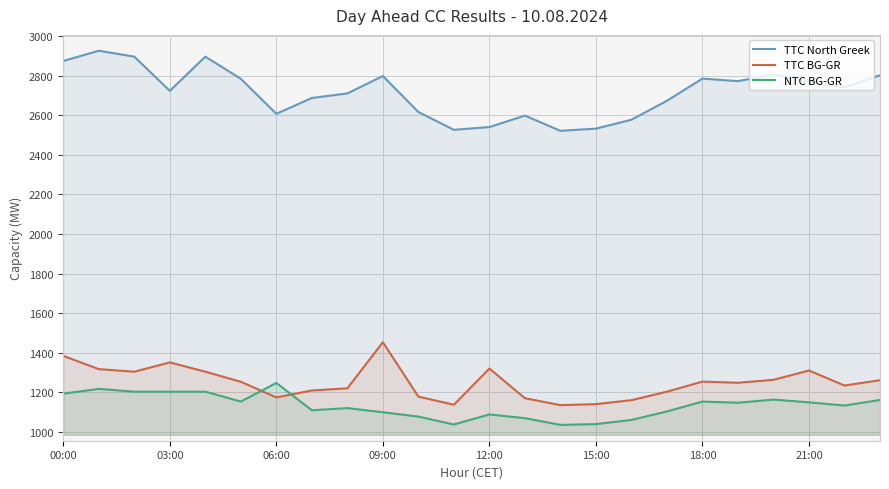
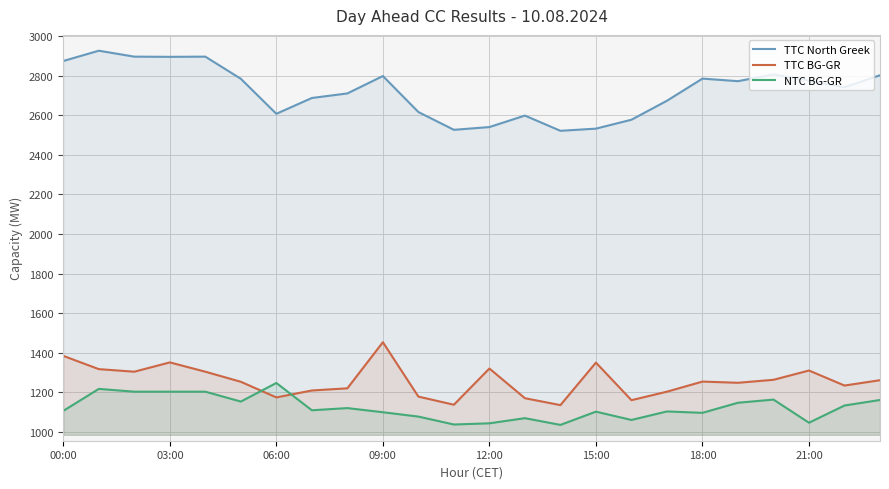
  {
    "TTC North Greek": {
      "00:00": 2880,
-     "03:00": 2720,
+     "03:00": 2900,
      "06:00": 2610,
      "09:00": 2800,
      "12:00": 2540,
      "15:00": 2530,
      "18:00": 2790
    },
    "TTC BG-GR": {
      "00:00": 1380,
      "03:00": 1350,
      "06:00": 1170,
      "09:00": 1450,
      "12:00": 1320,
-     "15:00": 1140,
+     "15:00": 1350,
      "18:00": 1250,
      "21:00": 1310
    },
    "NTC BG-GR": {
-     "00:00": 1190,
+     "00:00": 1110,
      "03:00": 1200,
      "06:00": 1250,
      "09:00": 1100,
-     "12:00": 1090,
-     "15:00": 1040,
-     "18:00": 1150,
-     "21:00": 1150
+     "12:00": 1040,
+     "15:00": 1100,
+     "18:00": 1100,
+     "21:00": 1050
    }
  }
